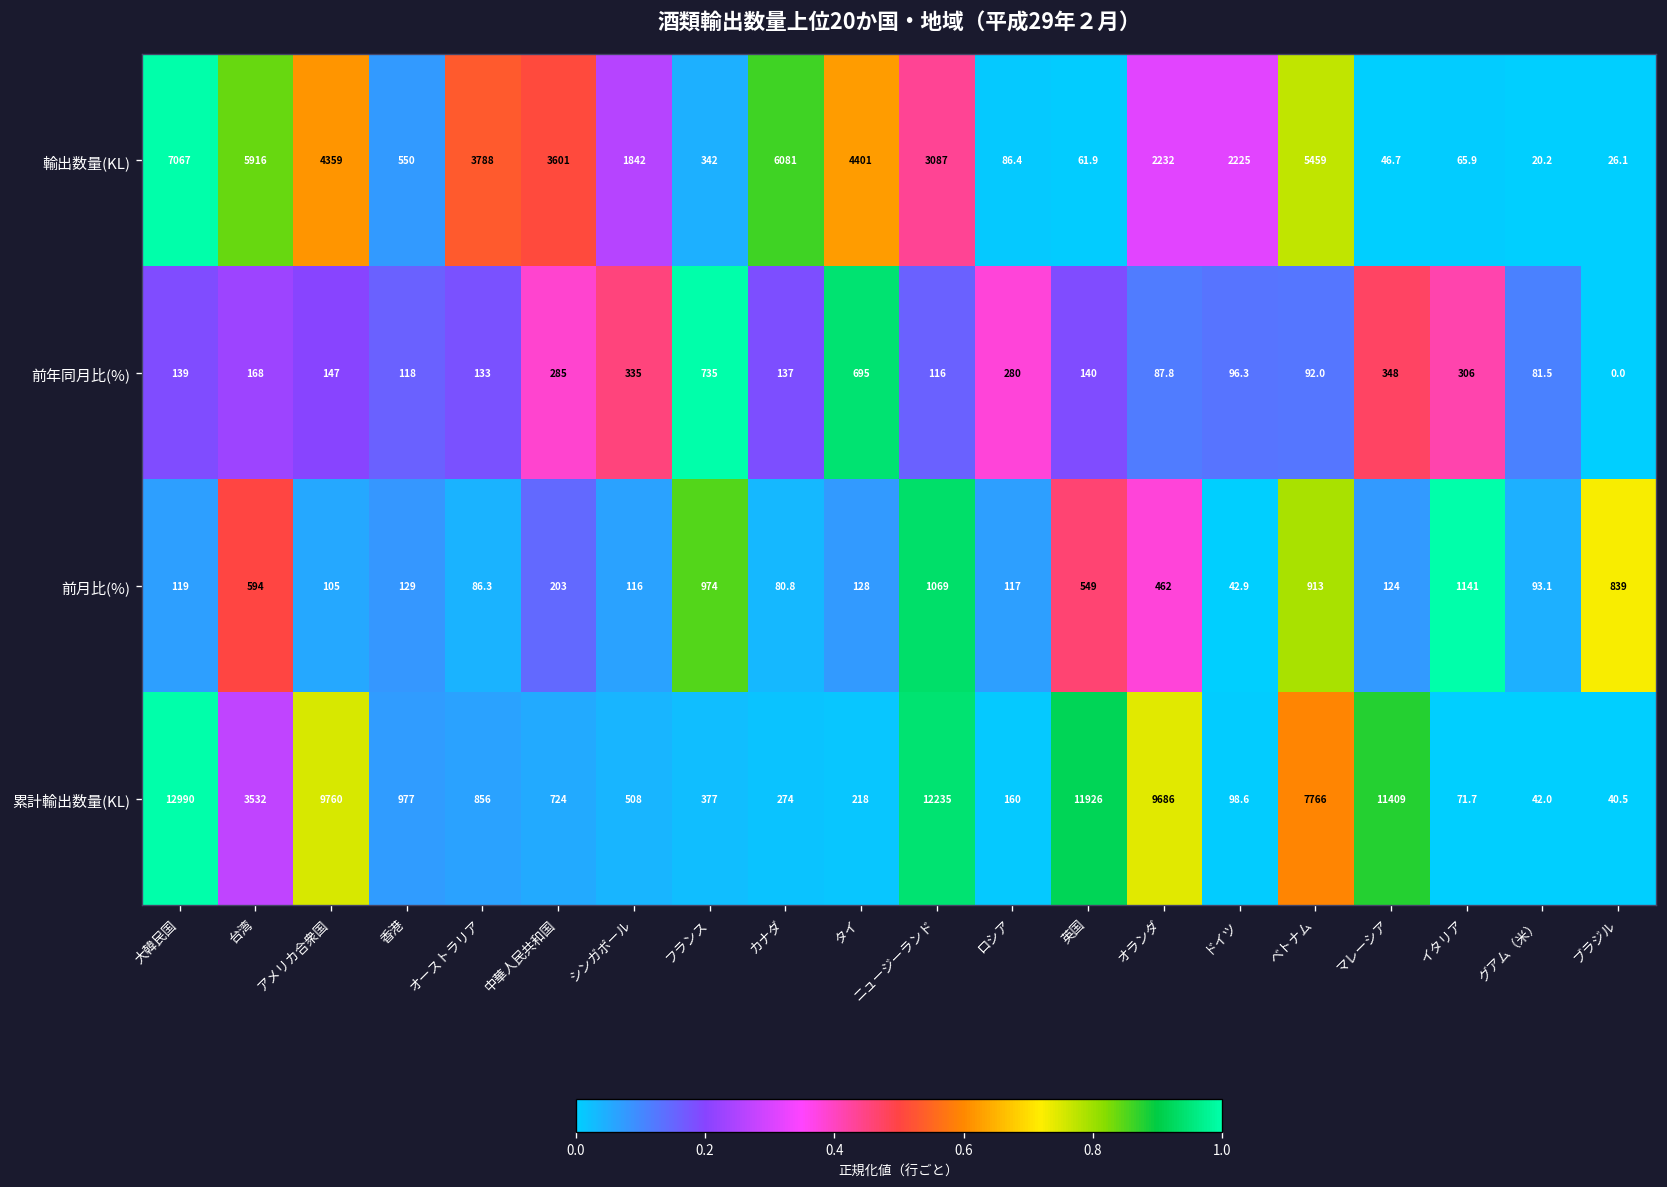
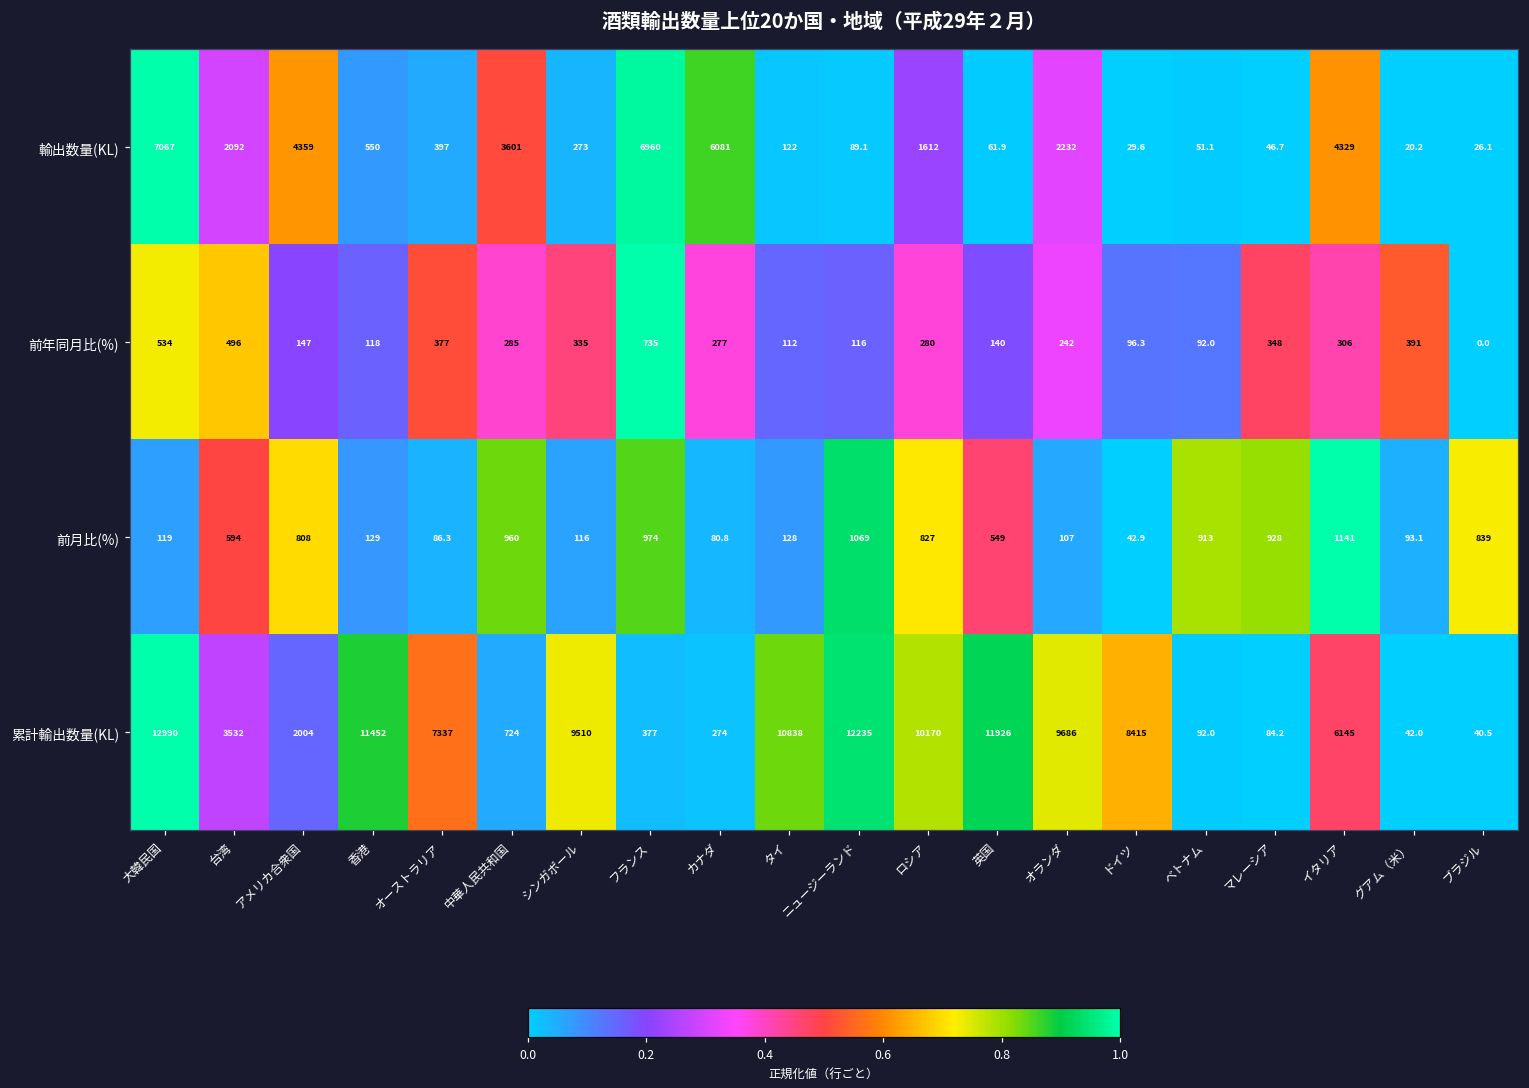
  {
    "輸出数量(KL)": {
      "大韓民国": 7067,
-     "台湾": 5916,
+     "台湾": 2092,
      "アメリカ合衆国": 4359,
      "香港": 550,
-     "オーストラリア": 3788,
+     "オーストラリア": 397,
      "中華人民共和国": 3601,
-     "シンガポール": 1842,
-     "フランス": 342,
+     "シンガポール": 273,
+     "フランス": 6960,
      "カナダ": 6081,
-     "タイ": 4401,
-     "ニュージーランド": 3087,
-     "ロシア": 86.4,
+     "タイ": 122,
+     "ニュージーランド": 89.1,
+     "ロシア": 1612,
      "英国": 61.9,
      "オランダ": 2232,
-     "ドイツ": 2225,
-     "ベトナム": 5459,
+     "ドイツ": 29.6,
+     "ベトナム": 51.1,
      "マレーシア": 46.7,
-     "イタリア": 65.9,
+     "イタリア": 4329,
      "グアム（米）": 20.2,
      "ブラジル": 26.1
    },
    "前年同月比(%)": {
-     "大韓民国": 139,
-     "台湾": 168,
+     "大韓民国": 534,
+     "台湾": 496,
      "アメリカ合衆国": 147,
      "香港": 118,
-     "オーストラリア": 133,
+     "オーストラリア": 377,
      "中華人民共和国": 285,
      "シンガポール": 335,
      "フランス": 735,
-     "カナダ": 137,
-     "タイ": 695,
+     "カナダ": 277,
+     "タイ": 112,
      "ニュージーランド": 116,
      "ロシア": 280,
      "英国": 140,
-     "オランダ": 87.8,
+     "オランダ": 242,
      "ドイツ": 96.3,
      "ベトナム": 92.0,
      "マレーシア": 348,
      "イタリア": 306,
-     "グアム（米）": 81.5,
+     "グアム（米）": 391,
      "ブラジル": 0.0
    },
    "前月比(%)": {
      "大韓民国": 119,
      "台湾": 594,
-     "アメリカ合衆国": 105,
+     "アメリカ合衆国": 808,
      "香港": 129,
      "オーストラリア": 86.3,
-     "中華人民共和国": 203,
+     "中華人民共和国": 960,
      "シンガポール": 116,
      "フランス": 974,
      "カナダ": 80.8,
      "タイ": 128,
      "ニュージーランド": 1069,
-     "ロシア": 117,
+     "ロシア": 827,
      "英国": 549,
-     "オランダ": 462,
+     "オランダ": 107,
      "ドイツ": 42.9,
      "ベトナム": 913,
-     "マレーシア": 124,
+     "マレーシア": 928,
      "イタリア": 1141,
      "グアム（米）": 93.1,
      "ブラジル": 839
    },
    "累計輸出数量(KL)": {
      "大韓民国": 12990,
      "台湾": 3532,
-     "アメリカ合衆国": 9760,
-     "香港": 977,
-     "オーストラリア": 856,
+     "アメリカ合衆国": 2004,
+     "香港": 11452,
+     "オーストラリア": 7337,
      "中華人民共和国": 724,
-     "シンガポール": 508,
+     "シンガポール": 9510,
      "フランス": 377,
      "カナダ": 274,
-     "タイ": 218,
+     "タイ": 10838,
      "ニュージーランド": 12235,
-     "ロシア": 160,
+     "ロシア": 10170,
      "英国": 11926,
      "オランダ": 9686,
-     "ドイツ": 98.6,
-     "ベトナム": 7766,
-     "マレーシア": 11409,
-     "イタリア": 71.7,
+     "ドイツ": 8415,
+     "ベトナム": 92.0,
+     "マレーシア": 84.2,
+     "イタリア": 6145,
      "グアム（米）": 42.0,
      "ブラジル": 40.5
    }
  }
